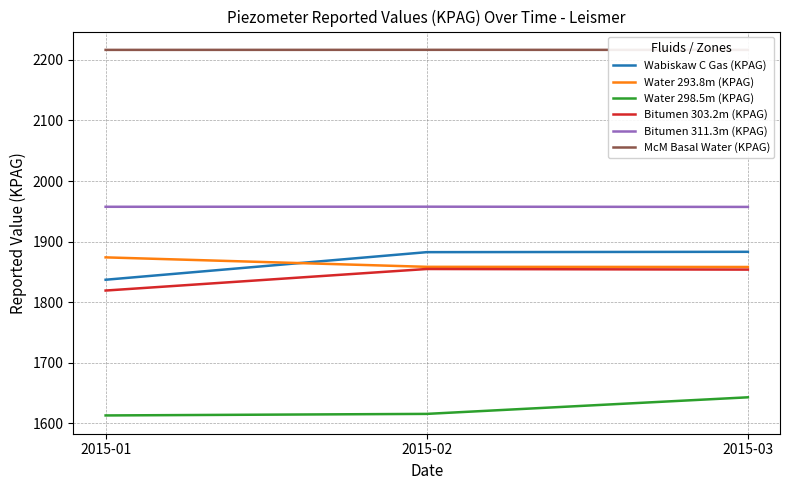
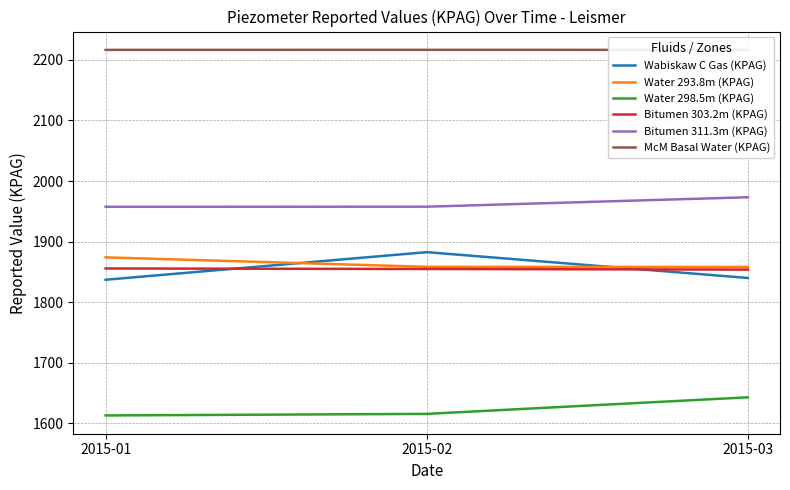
  {
    "Wabiskaw C Gas (KPAG)": {
      "2015-01": 1840,
      "2015-02": 1880,
-     "2015-03": 1880
+     "2015-03": 1840
    },
    "Water 293.8m (KPAG)": {
      "2015-01": 1870,
      "2015-03": 1860
    },
    "Water 298.5m (KPAG)": {
      "2015-01": 1610,
      "2015-02": 1620,
      "2015-03": 1640
    },
    "Bitumen 303.2m (KPAG)": {
-     "2015-01": 1820,
+     "2015-01": 1860,
      "2015-03": 1850
    },
    "Bitumen 311.3m (KPAG)": {
      "2015-01": 1960,
      "2015-02": 1960,
-     "2015-03": 1960
+     "2015-03": 1970
    },
    "McM Basal Water (KPAG)": {
      "2015-01": 2220,
      "2015-02": 2220
    }
  }
